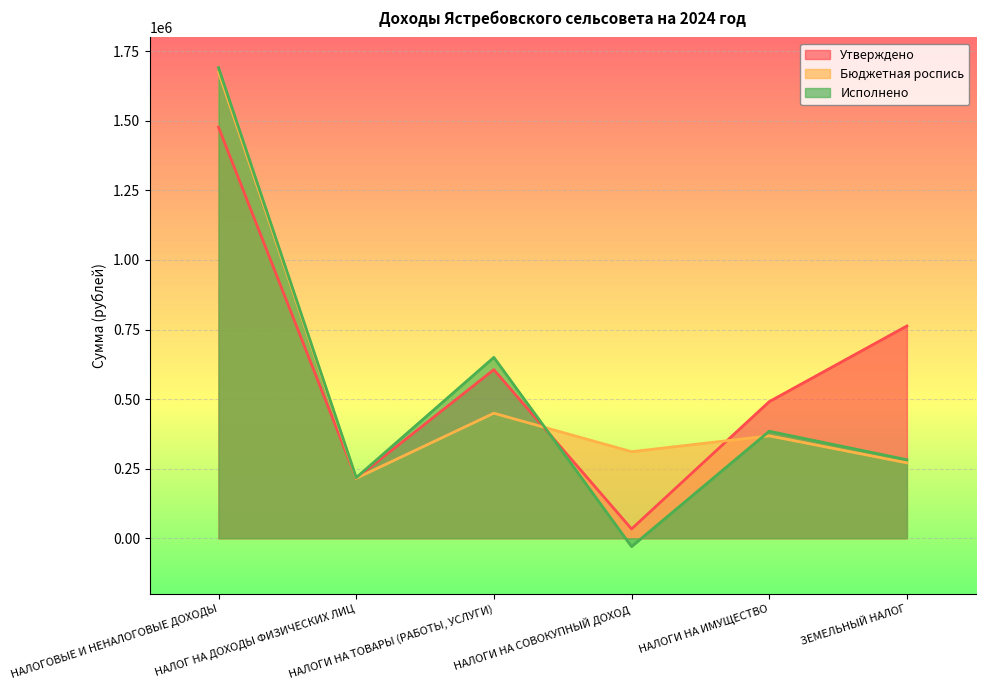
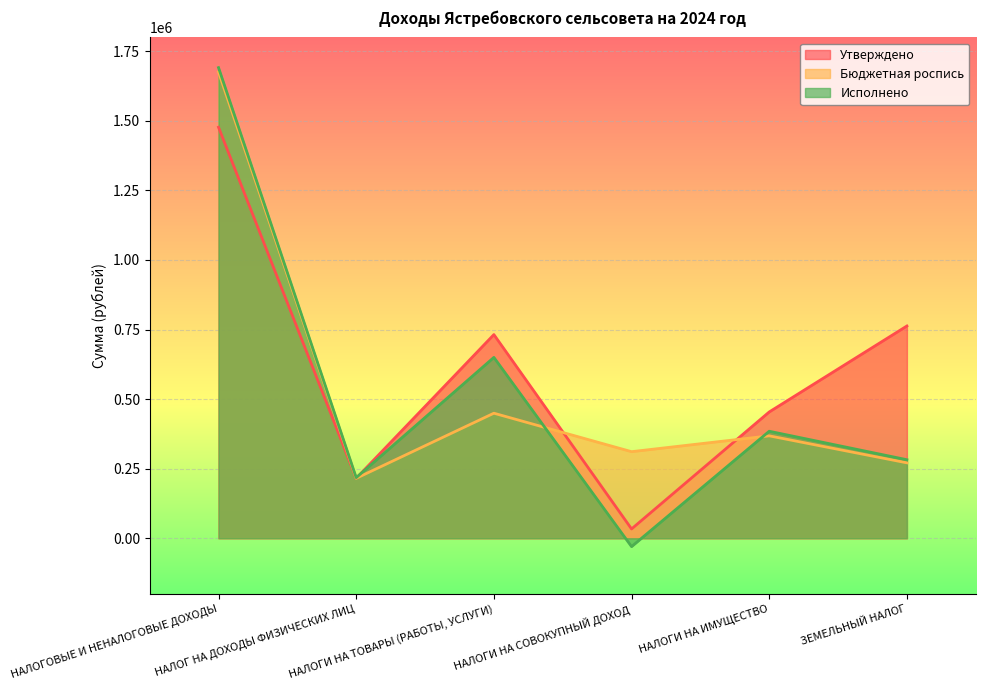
  {
    "Утверждено": {
      "НАЛОГОВЫЕ И НЕНАЛОГОВЫЕ ДОХОДЫ": 1480000,
-     "НАЛОГИ НА ТОВАРЫ (РАБОТЫ, УСЛУГИ)": 610000,
+     "НАЛОГИ НА ТОВАРЫ (РАБОТЫ, УСЛУГИ)": 730000,
      "НАЛОГИ НА СОВОКУПНЫЙ ДОХОД": 30000,
-     "НАЛОГИ НА ИМУЩЕСТВО": 490000,
+     "НАЛОГИ НА ИМУЩЕСТВО": 450000,
      "ЗЕМЕЛЬНЫЙ НАЛОГ": 760000
    },
    "Бюджетная роспись": {
      "НАЛОГОВЫЕ И НЕНАЛОГОВЫЕ ДОХОДЫ": 1680000,
      "НАЛОГИ НА ТОВАРЫ (РАБОТЫ, УСЛУГИ)": 450000,
      "НАЛОГИ НА СОВОКУПНЫЙ ДОХОД": 310000,
      "НАЛОГИ НА ИМУЩЕСТВО": 370000,
      "ЗЕМЕЛЬНЫЙ НАЛОГ": 270000
    }
  }
